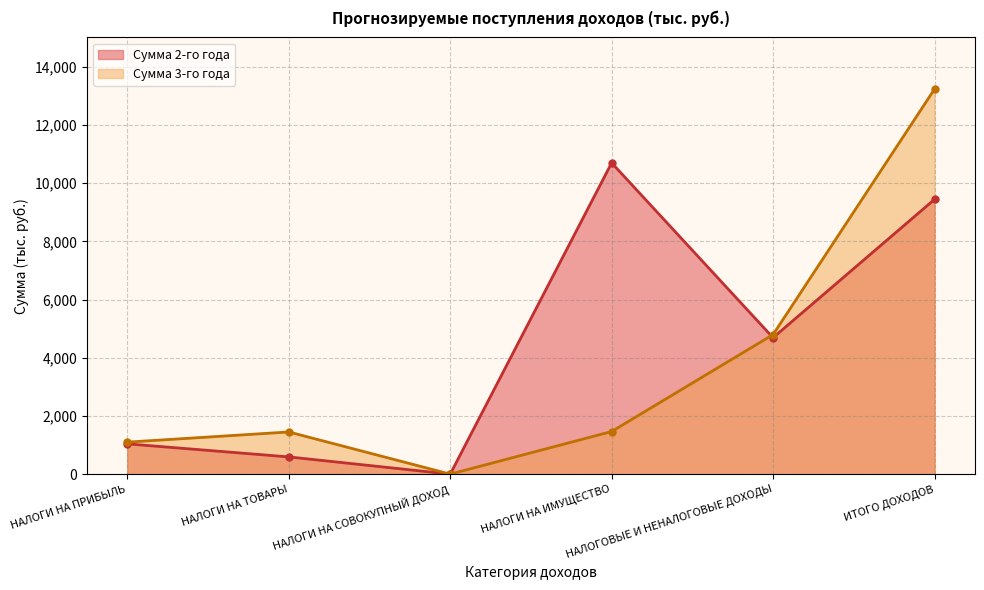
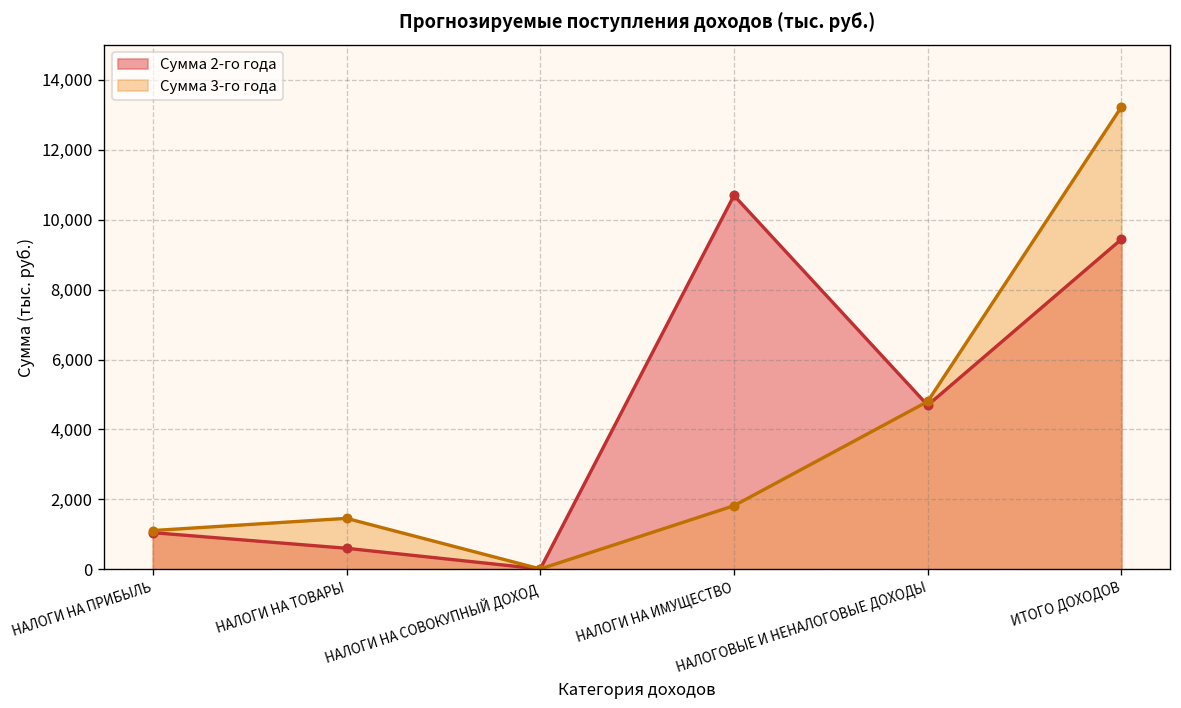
  {
    "Сумма 2-го года": {
      "НАЛОГИ НА ТОВАРЫ": "600",
      "НАЛОГИ НА ИМУЩЕСТВО": "10,700",
      "НАЛОГОВЫЕ И НЕНАЛОГОВЫЕ ДОХОДЫ": "4,700",
      "ИТОГО ДОХОДОВ": "9,400"
    },
    "Сумма 3-го года": {
      "НАЛОГИ НА ТОВАРЫ": "1,500",
-     "НАЛОГИ НА ИМУЩЕСТВО": "1,500",
+     "НАЛОГИ НА ИМУЩЕСТВО": "1,800",
      "НАЛОГОВЫЕ И НЕНАЛОГОВЫЕ ДОХОДЫ": "4,800",
      "ИТОГО ДОХОДОВ": "13,200"
    }
  }
